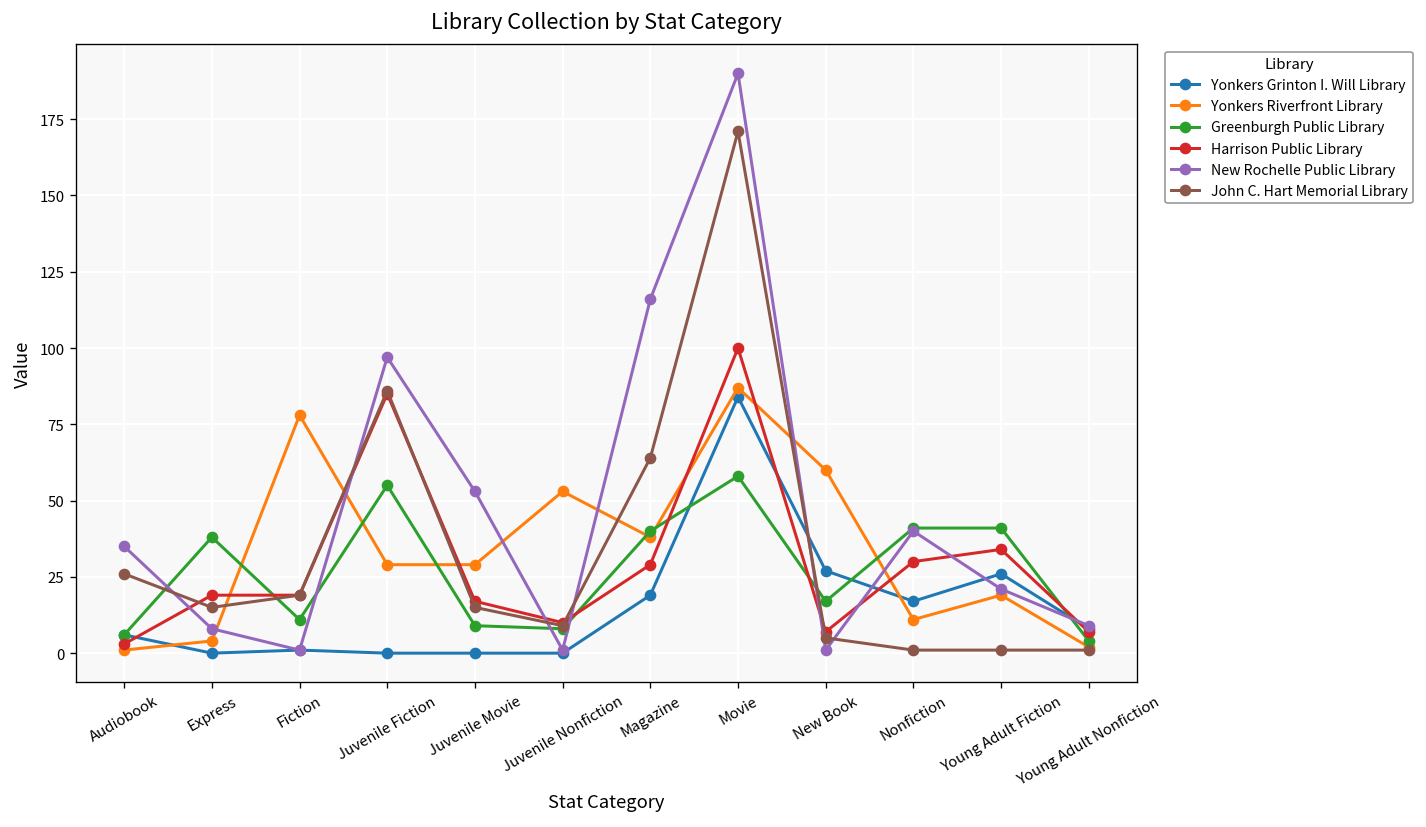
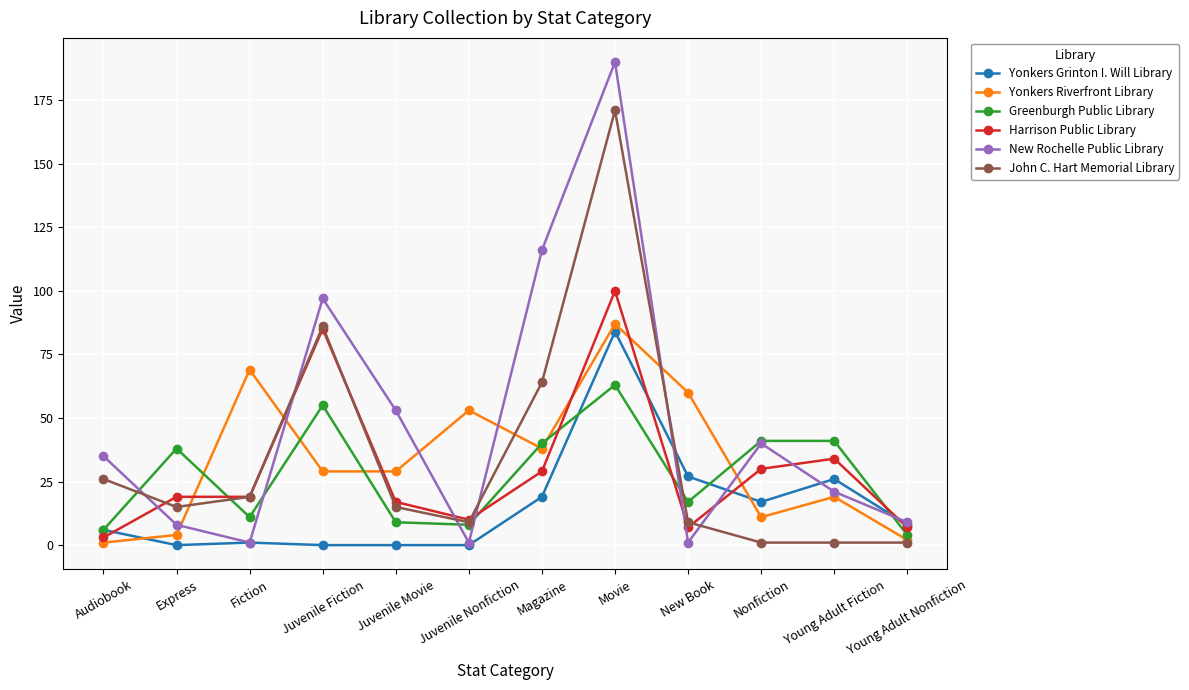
  {
    "Yonkers Grinton I. Will Library": {
      "Express": 0,
      "Juvenile Fiction": 0,
      "Juvenile Movie": 0,
      "Magazine": 19,
      "Movie": 84,
      "New Book": 27,
      "Nonfiction": 17,
      "Young Adult Fiction": 26
    },
    "Yonkers Riverfront Library": {
      "Audiobook": 1,
      "Express": 4,
-     "Fiction": 78,
+     "Fiction": 69,
      "Juvenile Fiction": 29,
      "Juvenile Movie": 29,
      "Juvenile Nonfiction": 53,
      "Magazine": 38,
      "Movie": 87,
      "New Book": 60,
      "Nonfiction": 11,
      "Young Adult Fiction": 19,
      "Young Adult Nonfiction": 2
    },
    "Greenburgh Public Library": {
      "Express": 38,
      "Fiction": 11,
      "Juvenile Fiction": 55,
      "Juvenile Movie": 9,
      "Juvenile Nonfiction": 8,
      "Magazine": 40,
-     "Movie": 58,
+     "Movie": 63,
      "New Book": 17,
      "Young Adult Fiction": 41,
      "Young Adult Nonfiction": 4
    },
    "Harrison Public Library": {
      "Audiobook": 3,
      "Express": 19,
      "Juvenile Movie": 17,
      "Magazine": 29,
      "Movie": 100,
      "New Book": 7,
      "Nonfiction": 30,
      "Young Adult Fiction": 34
    },
    "New Rochelle Public Library": {
      "Audiobook": 35,
      "Express": 8,
      "Juvenile Fiction": 97,
      "Juvenile Movie": 53,
      "Magazine": 116,
      "Movie": 190,
      "New Book": 1,
      "Young Adult Fiction": 21,
      "Young Adult Nonfiction": 9
    },
    "John C. Hart Memorial Library": {
      "Audiobook": 26,
      "Express": 15,
      "Juvenile Movie": 15,
      "Magazine": 64,
      "Movie": 171,
-     "New Book": 5,
+     "New Book": 9,
      "Nonfiction": 1,
      "Young Adult Fiction": 1,
      "Young Adult Nonfiction": 1
    }
  }
